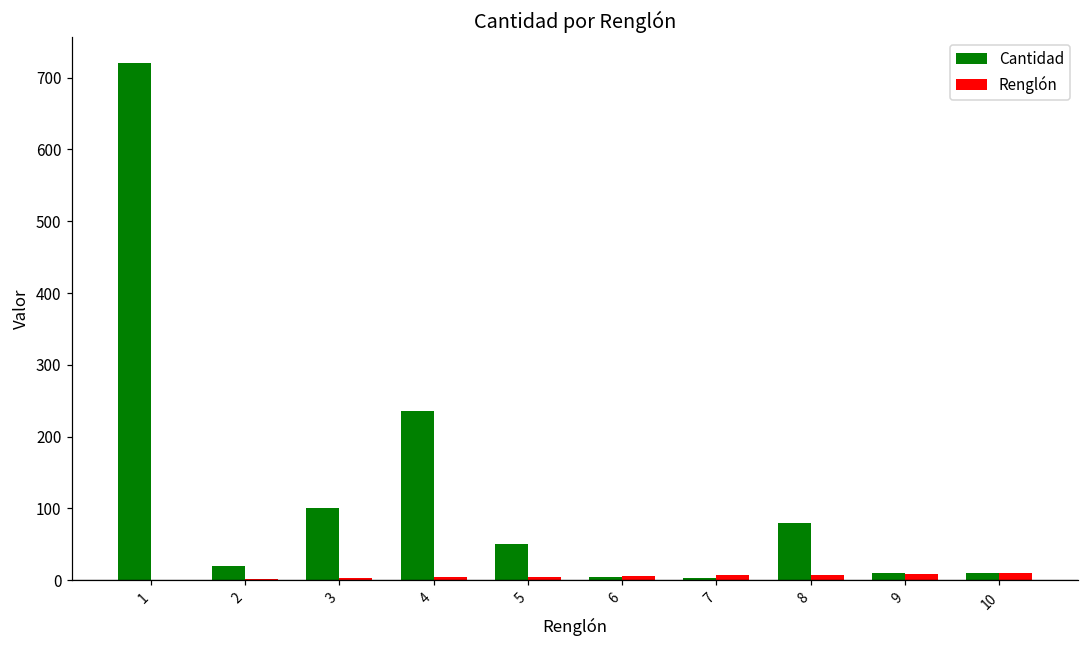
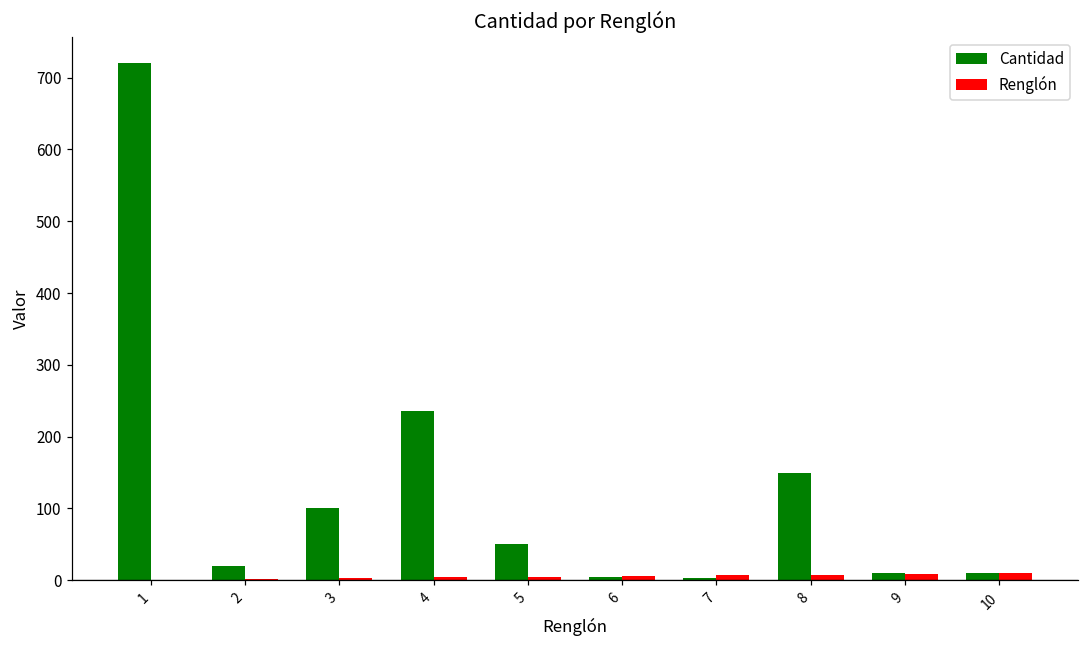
  {
    "Cantidad": {
      "1": 720,
      "2": 20,
      "3": 100,
      "4": 240,
      "5": 50,
      "6": 0,
-     "8": 80,
+     "8": 150,
      "9": 10,
      "10": 10
    },
    "Renglón": {
      "4": 0,
      "5": 10,
      "6": 10,
      "7": 10,
      "8": 10,
      "9": 10,
      "10": 10
    }
  }
